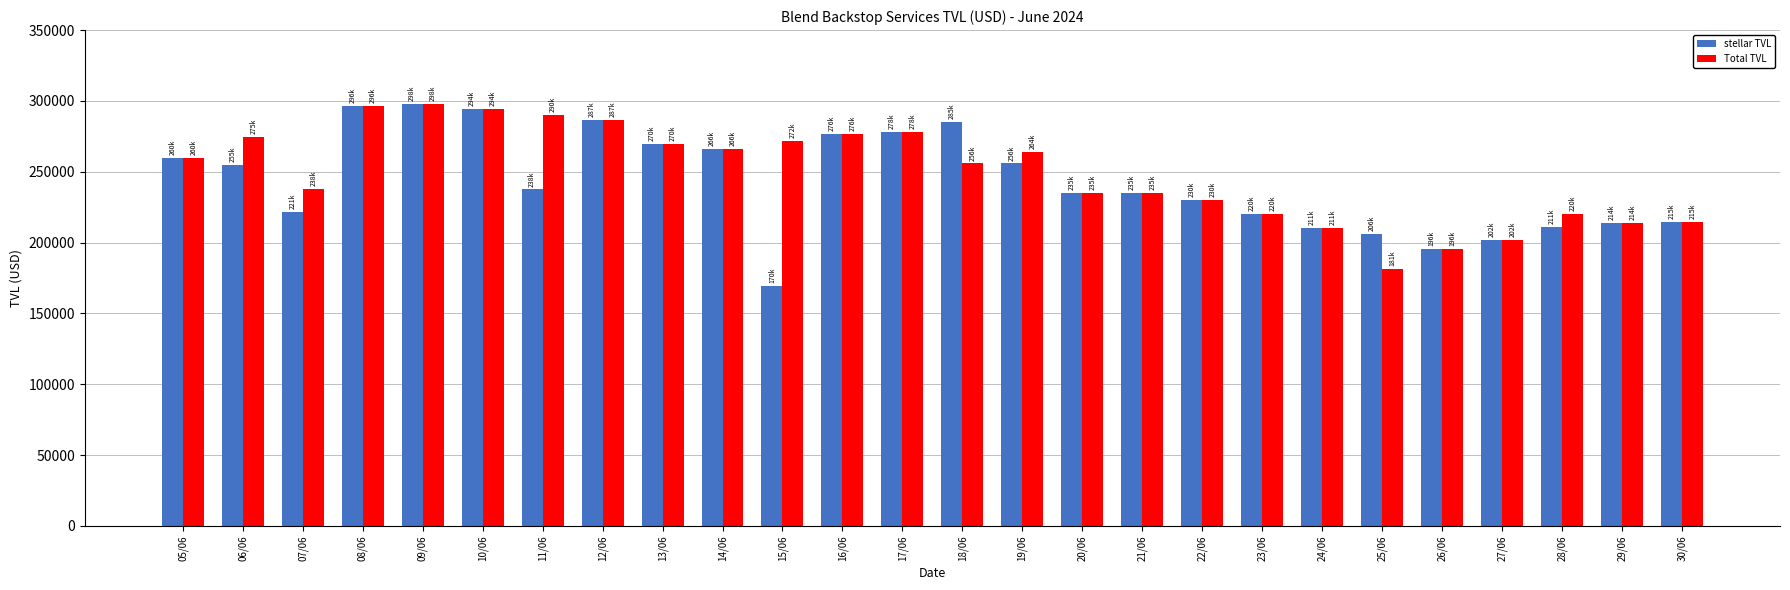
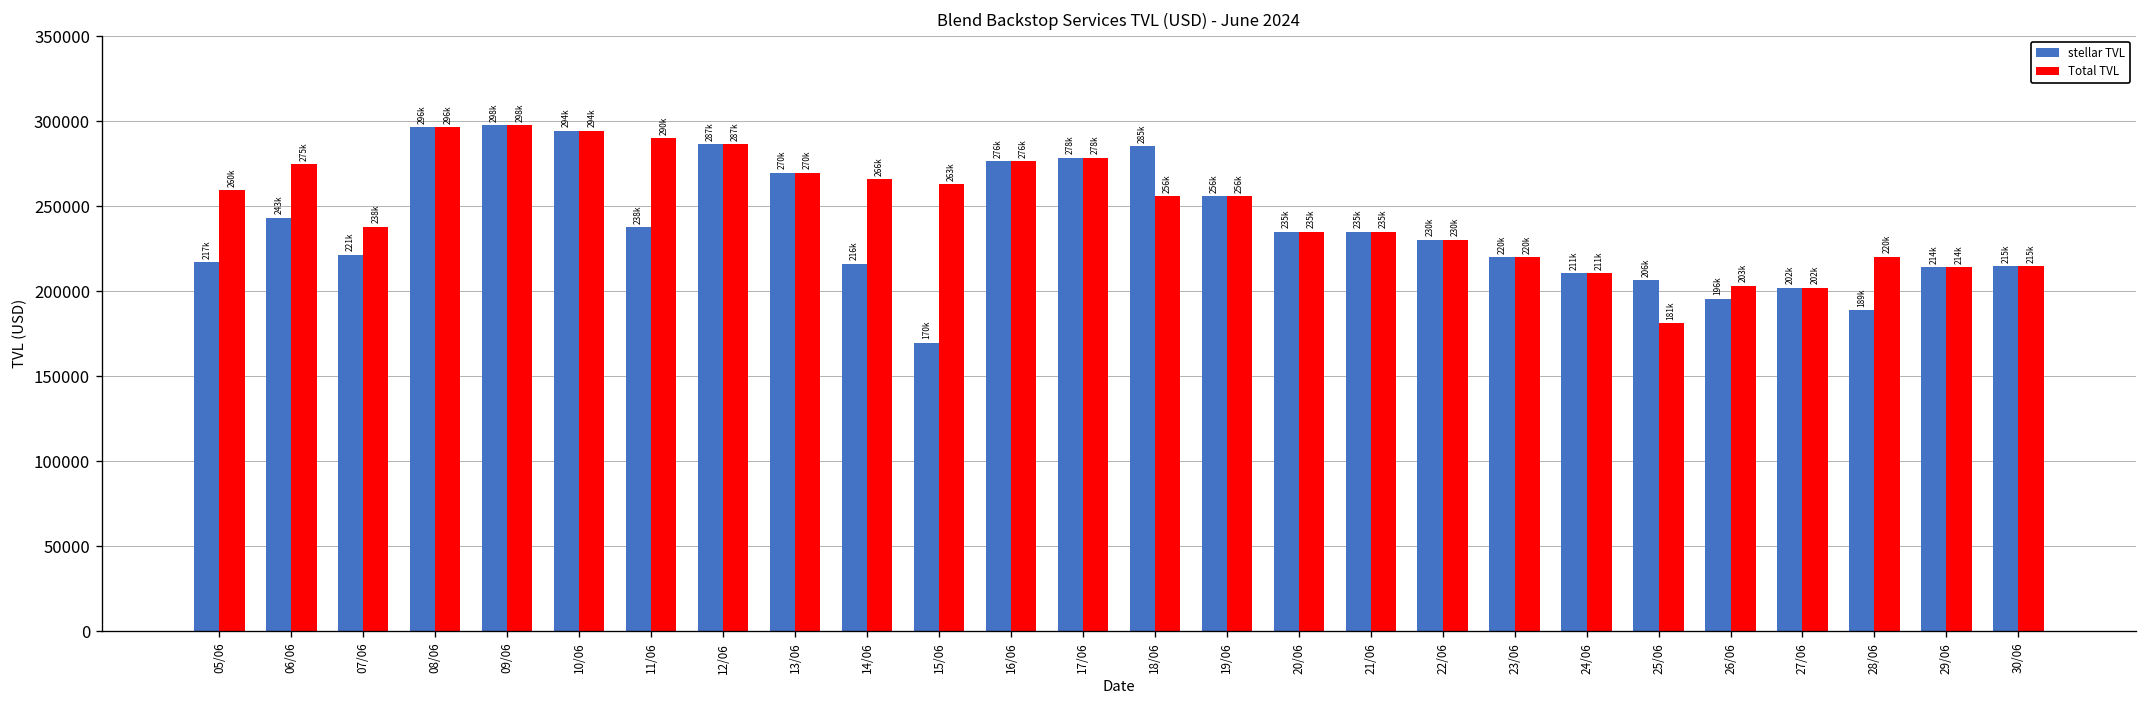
  {
    "stellar TVL": {
-     "05/06": "260k",
-     "06/06": "255k",
+     "05/06": "217k",
+     "06/06": "243k",
      "07/06": "221k",
      "08/06": "296k",
      "09/06": "298k",
      "10/06": "294k",
      "11/06": "238k",
      "12/06": "287k",
      "13/06": "270k",
-     "14/06": "266k",
+     "14/06": "216k",
      "15/06": "170k",
      "16/06": "276k",
      "17/06": "278k",
      "18/06": "285k",
      "19/06": "256k",
      "20/06": "235k",
      "21/06": "235k",
      "22/06": "230k",
      "23/06": "220k",
      "24/06": "211k",
      "25/06": "206k",
      "26/06": "196k",
      "27/06": "202k",
-     "28/06": "211k",
+     "28/06": "189k",
      "29/06": "214k",
      "30/06": "215k"
    },
    "Total TVL": {
      "05/06": "260k",
      "06/06": "275k",
      "07/06": "238k",
      "08/06": "296k",
      "09/06": "298k",
      "10/06": "294k",
      "11/06": "290k",
      "12/06": "287k",
      "13/06": "270k",
      "14/06": "266k",
-     "15/06": "272k",
+     "15/06": "263k",
      "16/06": "276k",
      "17/06": "278k",
      "18/06": "256k",
-     "19/06": "264k",
+     "19/06": "256k",
      "20/06": "235k",
      "21/06": "235k",
      "22/06": "230k",
      "23/06": "220k",
      "24/06": "211k",
      "25/06": "181k",
-     "26/06": "196k",
+     "26/06": "203k",
      "27/06": "202k",
      "28/06": "220k",
      "29/06": "214k",
      "30/06": "215k"
    }
  }
